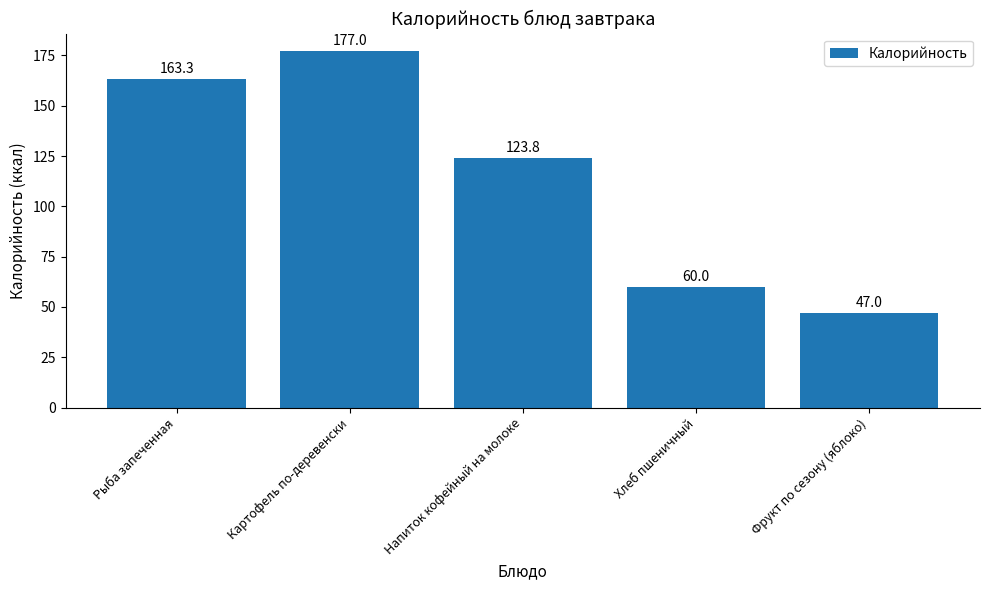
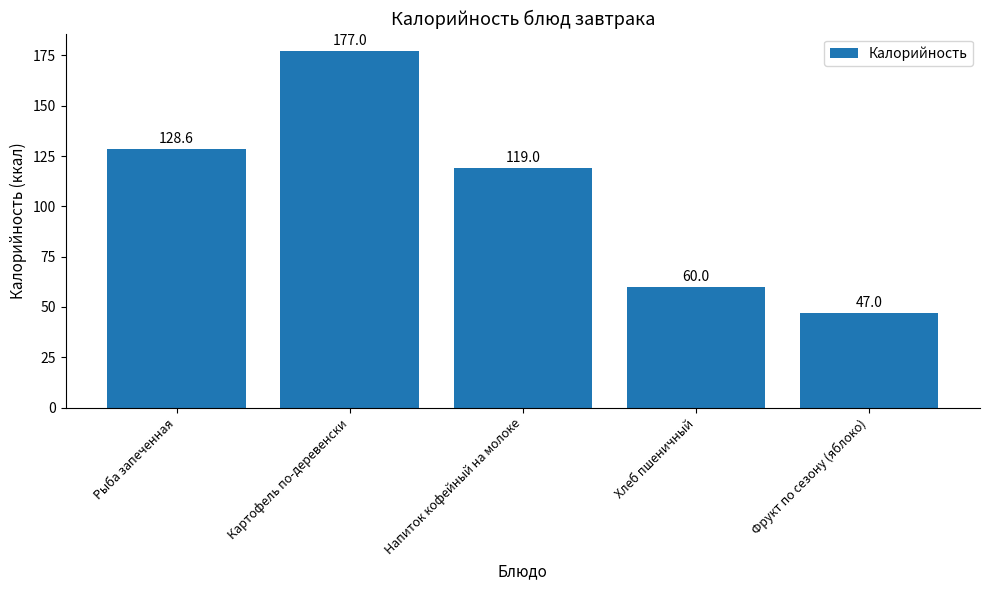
  {
-   "Рыба запеченная": 163.3,
+   "Рыба запеченная": 128.6,
    "Картофель по-деревенски": 177.0,
-   "Напиток кофейный на молоке": 123.8,
+   "Напиток кофейный на молоке": 119.0,
    "Хлеб пшеничный": 60.0,
    "Фрукт по сезону (яблоко)": 47.0
  }
